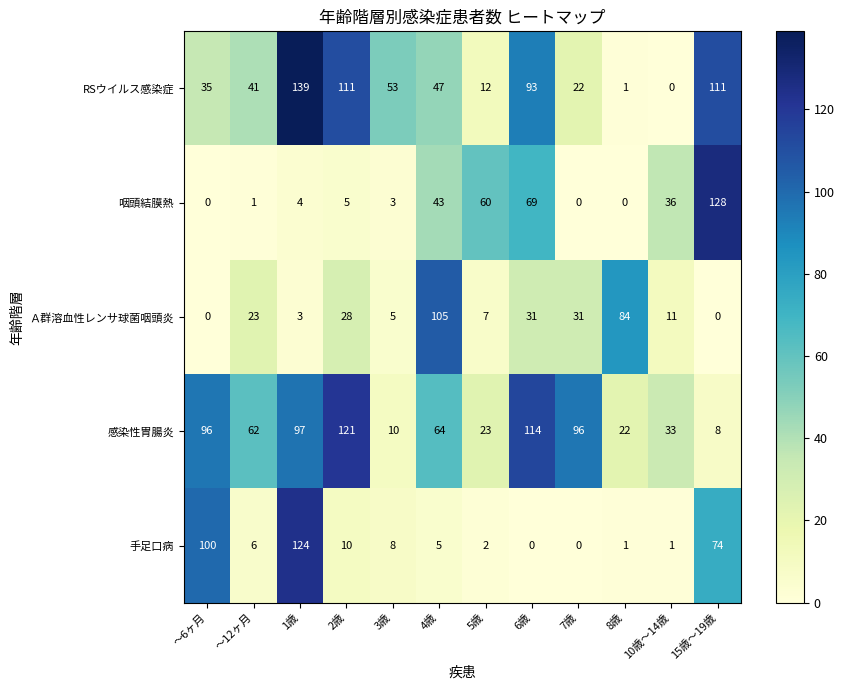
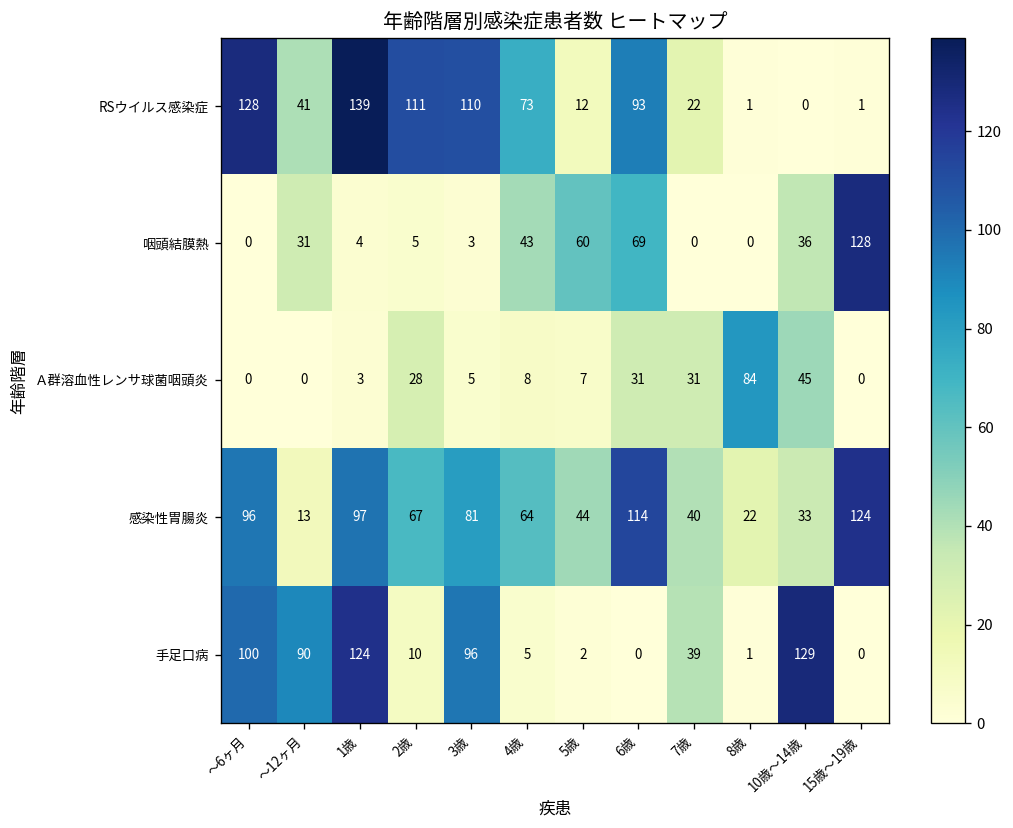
  {
    "RSウイルス感染症": {
-     "～6ヶ月": 35,
+     "～6ヶ月": 128,
      "～12ヶ月": 41,
      "1歳": 139,
      "2歳": 111,
-     "3歳": 53,
-     "4歳": 47,
+     "3歳": 110,
+     "4歳": 73,
      "5歳": 12,
      "6歳": 93,
      "7歳": 22,
      "8歳": 1,
      "10歳～14歳": 0,
-     "15歳～19歳": 111
+     "15歳～19歳": 1
    },
    "咽頭結膜熱": {
      "～6ヶ月": 0,
-     "～12ヶ月": 1,
+     "～12ヶ月": 31,
      "1歳": 4,
      "2歳": 5,
      "3歳": 3,
      "4歳": 43,
      "5歳": 60,
      "6歳": 69,
      "7歳": 0,
      "8歳": 0,
      "10歳～14歳": 36,
      "15歳～19歳": 128
    },
    "Ａ群溶血性レンサ球菌咽頭炎": {
      "～6ヶ月": 0,
-     "～12ヶ月": 23,
+     "～12ヶ月": 0,
      "1歳": 3,
      "2歳": 28,
      "3歳": 5,
-     "4歳": 105,
+     "4歳": 8,
      "5歳": 7,
      "6歳": 31,
      "7歳": 31,
      "8歳": 84,
-     "10歳～14歳": 11,
+     "10歳～14歳": 45,
      "15歳～19歳": 0
    },
    "感染性胃腸炎": {
      "～6ヶ月": 96,
-     "～12ヶ月": 62,
+     "～12ヶ月": 13,
      "1歳": 97,
-     "2歳": 121,
-     "3歳": 10,
+     "2歳": 67,
+     "3歳": 81,
      "4歳": 64,
-     "5歳": 23,
+     "5歳": 44,
      "6歳": 114,
-     "7歳": 96,
+     "7歳": 40,
      "8歳": 22,
      "10歳～14歳": 33,
-     "15歳～19歳": 8
+     "15歳～19歳": 124
    },
    "手足口病": {
      "～6ヶ月": 100,
-     "～12ヶ月": 6,
+     "～12ヶ月": 90,
      "1歳": 124,
      "2歳": 10,
-     "3歳": 8,
+     "3歳": 96,
      "4歳": 5,
      "5歳": 2,
      "6歳": 0,
-     "7歳": 0,
+     "7歳": 39,
      "8歳": 1,
-     "10歳～14歳": 1,
-     "15歳～19歳": 74
+     "10歳～14歳": 129,
+     "15歳～19歳": 0
    }
  }
